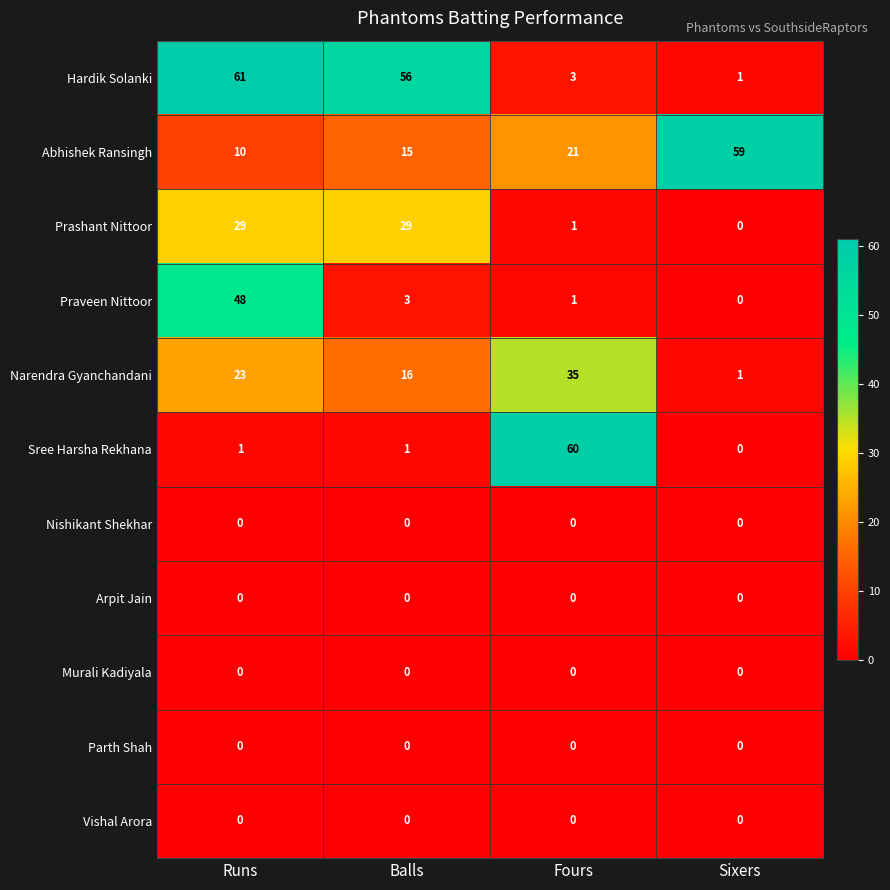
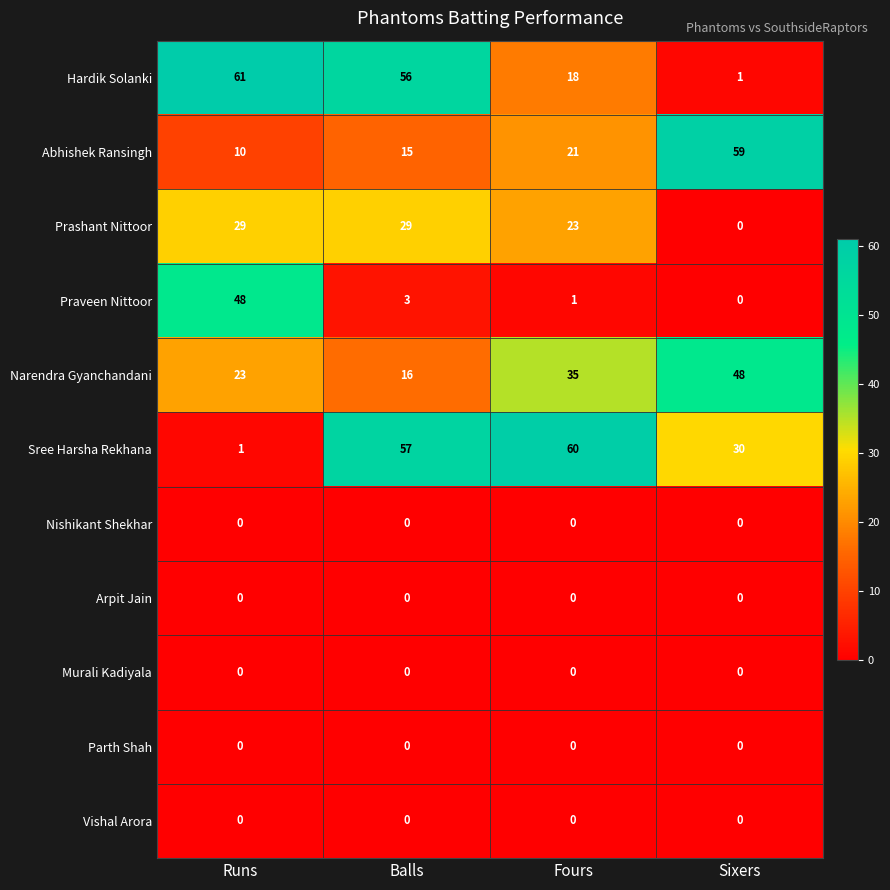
  {
    "Hardik Solanki": {
      "Runs": 61,
      "Balls": 56,
-     "Fours": 3,
+     "Fours": 18,
      "Sixers": 1
    },
    "Abhishek Ransingh": {
      "Runs": 10,
      "Balls": 15,
      "Fours": 21,
      "Sixers": 59
    },
    "Prashant Nittoor": {
      "Runs": 29,
      "Balls": 29,
-     "Fours": 1,
+     "Fours": 23,
      "Sixers": 0
    },
    "Praveen Nittoor": {
      "Runs": 48,
      "Balls": 3,
      "Fours": 1,
      "Sixers": 0
    },
    "Narendra Gyanchandani": {
      "Runs": 23,
      "Balls": 16,
      "Fours": 35,
-     "Sixers": 1
+     "Sixers": 48
    },
    "Sree Harsha Rekhana": {
      "Runs": 1,
-     "Balls": 1,
+     "Balls": 57,
      "Fours": 60,
-     "Sixers": 0
+     "Sixers": 30
    },
    "Nishikant Shekhar": {
      "Runs": 0,
      "Balls": 0,
      "Fours": 0,
      "Sixers": 0
    },
    "Arpit Jain": {
      "Runs": 0,
      "Balls": 0,
      "Fours": 0,
      "Sixers": 0
    },
    "Murali Kadiyala": {
      "Runs": 0,
      "Balls": 0,
      "Fours": 0,
      "Sixers": 0
    },
    "Parth Shah": {
      "Runs": 0,
      "Balls": 0,
      "Fours": 0,
      "Sixers": 0
    },
    "Vishal Arora": {
      "Runs": 0,
      "Balls": 0,
      "Fours": 0,
      "Sixers": 0
    }
  }
